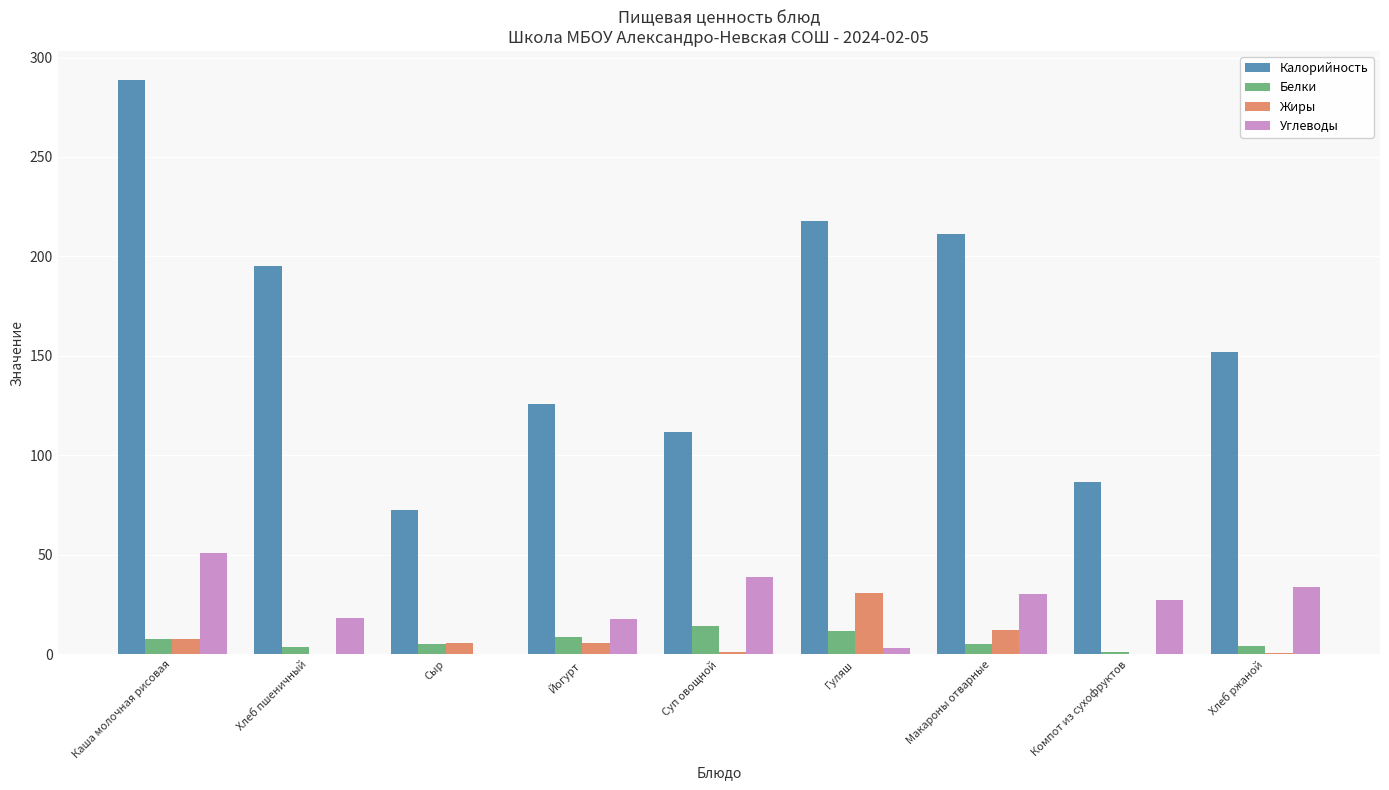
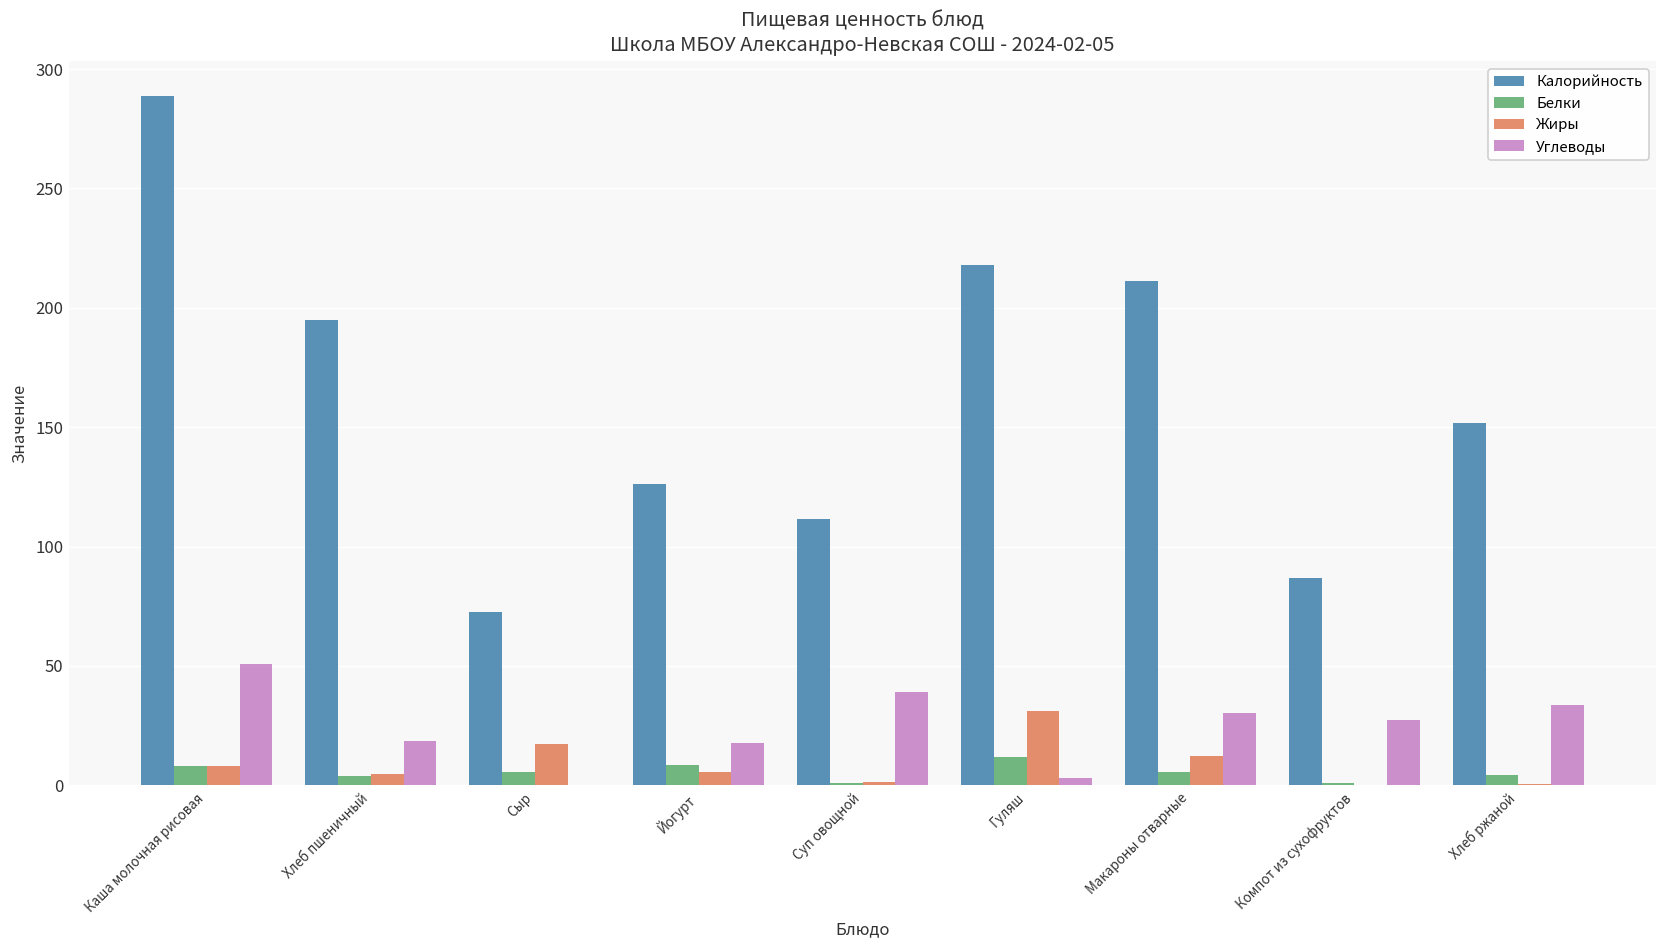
  {
    "Калорийность": {
      "Каша молочная рисовая": 289,
      "Хлеб пшеничный": 195,
      "Сыр": 73,
      "Йогурт": 126,
      "Суп овощной": 112,
      "Гуляш": 218,
      "Макароны отварные": 211,
      "Компот из сухофруктов": 87,
      "Хлеб ржаной": 152
    },
    "Белки": {
      "Каша молочная рисовая": 8,
      "Хлеб пшеничный": 4,
      "Сыр": 5,
      "Йогурт": 9,
-     "Суп овощной": 14,
+     "Суп овощной": 1,
      "Гуляш": 12,
      "Макароны отварные": 5,
      "Хлеб ржаной": 4
    },
    "Жиры": {
      "Каша молочная рисовая": 8,
-     "Хлеб пшеничный": 0,
-     "Сыр": 6,
+     "Хлеб пшеничный": 5,
+     "Сыр": 18,
      "Йогурт": 6,
      "Суп овощной": 1,
      "Гуляш": 31,
      "Макароны отварные": 13
    },
    "Углеводы": {
      "Каша молочная рисовая": 51,
      "Хлеб пшеничный": 18,
      "Сыр": 0,
      "Йогурт": 18,
      "Суп овощной": 39,
      "Гуляш": 3,
      "Макароны отварные": 30,
      "Компот из сухофруктов": 28,
      "Хлеб ржаной": 34
    }
  }
